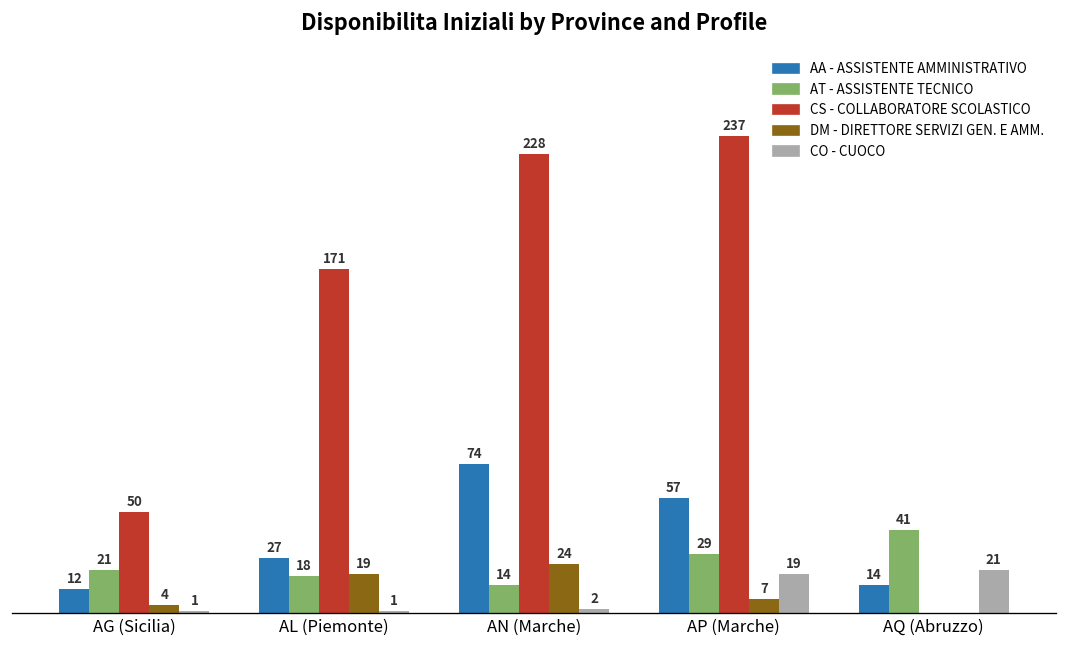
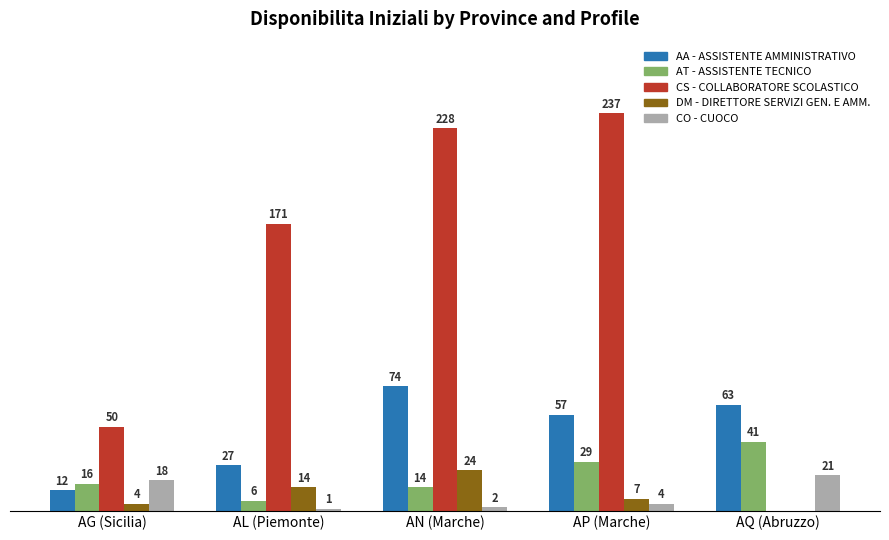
  {
    "AA - ASSISTENTE AMMINISTRATIVO": {
      "AG (Sicilia)": 12,
      "AL (Piemonte)": 27,
      "AN (Marche)": 74,
      "AP (Marche)": 57,
-     "AQ (Abruzzo)": 14
+     "AQ (Abruzzo)": 63
    },
    "AT - ASSISTENTE TECNICO": {
-     "AG (Sicilia)": 21,
-     "AL (Piemonte)": 18,
+     "AG (Sicilia)": 16,
+     "AL (Piemonte)": 6,
      "AN (Marche)": 14,
      "AP (Marche)": 29,
      "AQ (Abruzzo)": 41
    },
    "CS - COLLABORATORE SCOLASTICO": {
      "AG (Sicilia)": 50,
      "AL (Piemonte)": 171,
      "AN (Marche)": 228,
      "AP (Marche)": 237
    },
    "DM - DIRETTORE SERVIZI GEN. E AMM.": {
      "AG (Sicilia)": 4,
-     "AL (Piemonte)": 19,
+     "AL (Piemonte)": 14,
      "AN (Marche)": 24,
      "AP (Marche)": 7
    },
    "CO - CUOCO": {
-     "AG (Sicilia)": 1,
+     "AG (Sicilia)": 18,
      "AL (Piemonte)": 1,
      "AN (Marche)": 2,
-     "AP (Marche)": 19,
+     "AP (Marche)": 4,
      "AQ (Abruzzo)": 21
    }
  }
